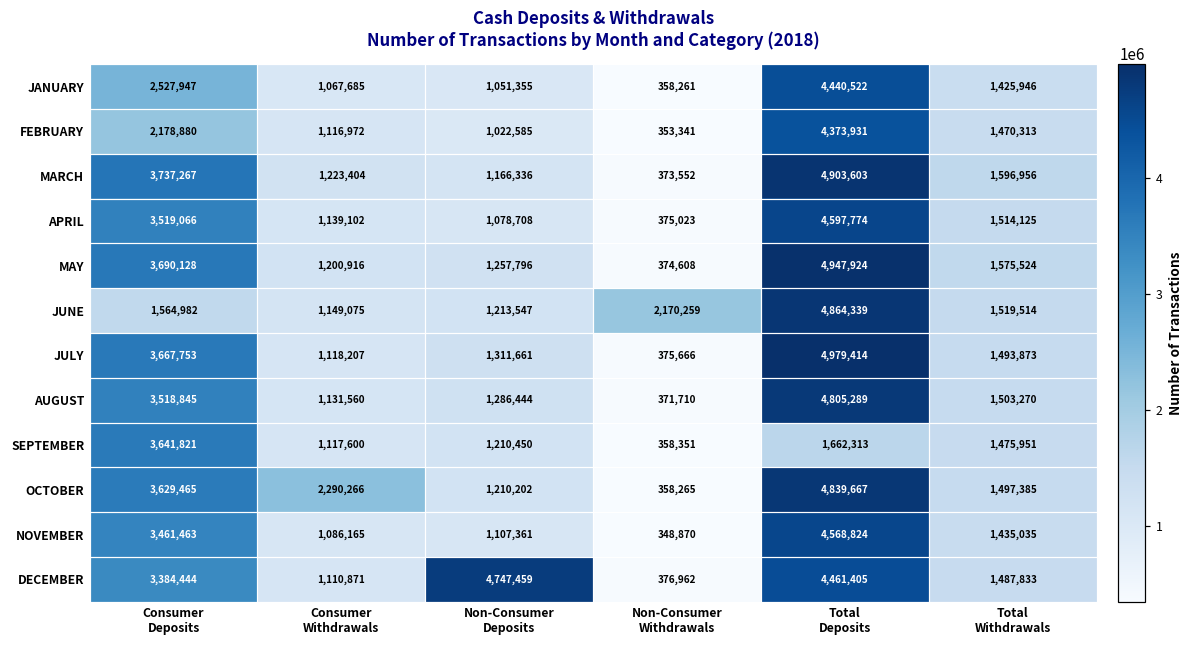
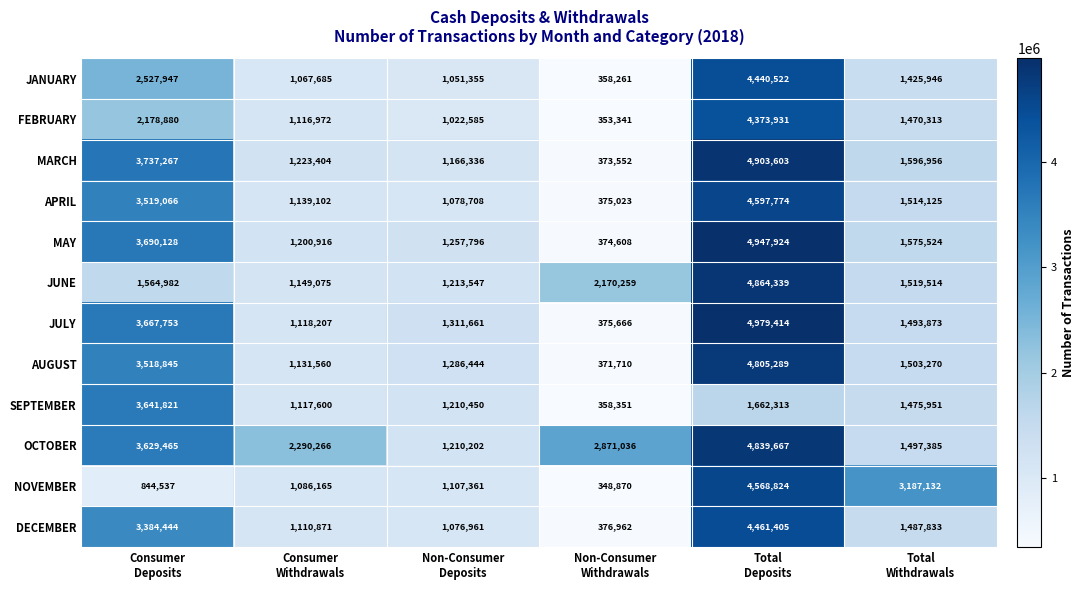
  {
    "JANUARY": {
      "Consumer Deposits": "2,527,947",
      "Consumer Withdrawals": "1,067,685",
      "Non-Consumer Deposits": "1,051,355",
      "Non-Consumer Withdrawals": "358,261",
      "Total Deposits": "4,440,522",
      "Total Withdrawals": "1,425,946"
    },
    "FEBRUARY": {
      "Consumer Deposits": "2,178,880",
      "Consumer Withdrawals": "1,116,972",
      "Non-Consumer Deposits": "1,022,585",
      "Non-Consumer Withdrawals": "353,341",
      "Total Deposits": "4,373,931",
      "Total Withdrawals": "1,470,313"
    },
    "MARCH": {
      "Consumer Deposits": "3,737,267",
      "Consumer Withdrawals": "1,223,404",
      "Non-Consumer Deposits": "1,166,336",
      "Non-Consumer Withdrawals": "373,552",
      "Total Deposits": "4,903,603",
      "Total Withdrawals": "1,596,956"
    },
    "APRIL": {
      "Consumer Deposits": "3,519,066",
      "Consumer Withdrawals": "1,139,102",
      "Non-Consumer Deposits": "1,078,708",
      "Non-Consumer Withdrawals": "375,023",
      "Total Deposits": "4,597,774",
      "Total Withdrawals": "1,514,125"
    },
    "MAY": {
      "Consumer Deposits": "3,690,128",
      "Consumer Withdrawals": "1,200,916",
      "Non-Consumer Deposits": "1,257,796",
      "Non-Consumer Withdrawals": "374,608",
      "Total Deposits": "4,947,924",
      "Total Withdrawals": "1,575,524"
    },
    "JUNE": {
      "Consumer Deposits": "1,564,982",
      "Consumer Withdrawals": "1,149,075",
      "Non-Consumer Deposits": "1,213,547",
      "Non-Consumer Withdrawals": "2,170,259",
      "Total Deposits": "4,864,339",
      "Total Withdrawals": "1,519,514"
    },
    "JULY": {
      "Consumer Deposits": "3,667,753",
      "Consumer Withdrawals": "1,118,207",
      "Non-Consumer Deposits": "1,311,661",
      "Non-Consumer Withdrawals": "375,666",
      "Total Deposits": "4,979,414",
      "Total Withdrawals": "1,493,873"
    },
    "AUGUST": {
      "Consumer Deposits": "3,518,845",
      "Consumer Withdrawals": "1,131,560",
      "Non-Consumer Deposits": "1,286,444",
      "Non-Consumer Withdrawals": "371,710",
      "Total Deposits": "4,805,289",
      "Total Withdrawals": "1,503,270"
    },
    "SEPTEMBER": {
      "Consumer Deposits": "3,641,821",
      "Consumer Withdrawals": "1,117,600",
      "Non-Consumer Deposits": "1,210,450",
      "Non-Consumer Withdrawals": "358,351",
      "Total Deposits": "1,662,313",
      "Total Withdrawals": "1,475,951"
    },
    "OCTOBER": {
      "Consumer Deposits": "3,629,465",
      "Consumer Withdrawals": "2,290,266",
      "Non-Consumer Deposits": "1,210,202",
-     "Non-Consumer Withdrawals": "358,265",
+     "Non-Consumer Withdrawals": "2,871,036",
      "Total Deposits": "4,839,667",
      "Total Withdrawals": "1,497,385"
    },
    "NOVEMBER": {
-     "Consumer Deposits": "3,461,463",
+     "Consumer Deposits": "844,537",
      "Consumer Withdrawals": "1,086,165",
      "Non-Consumer Deposits": "1,107,361",
      "Non-Consumer Withdrawals": "348,870",
      "Total Deposits": "4,568,824",
-     "Total Withdrawals": "1,435,035"
+     "Total Withdrawals": "3,187,132"
    },
    "DECEMBER": {
      "Consumer Deposits": "3,384,444",
      "Consumer Withdrawals": "1,110,871",
-     "Non-Consumer Deposits": "4,747,459",
+     "Non-Consumer Deposits": "1,076,961",
      "Non-Consumer Withdrawals": "376,962",
      "Total Deposits": "4,461,405",
      "Total Withdrawals": "1,487,833"
    }
  }
